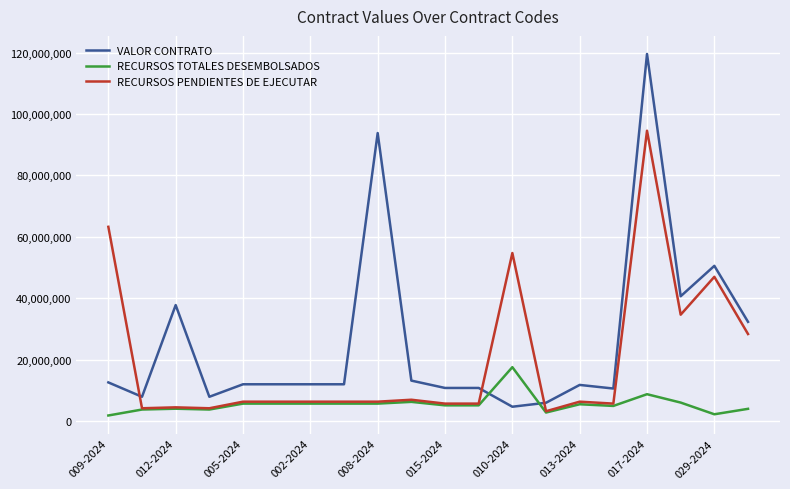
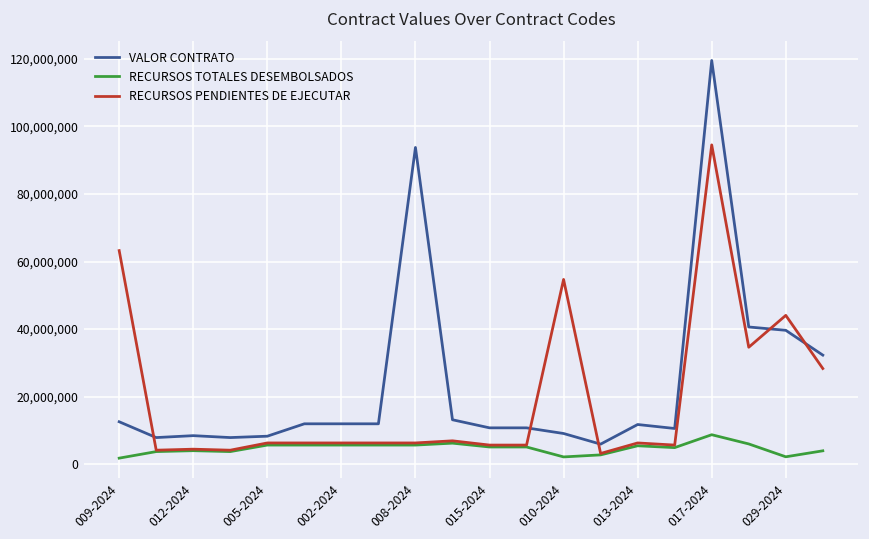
  {
    "VALOR CONTRATO": {
      "009-2024": "13,000,000",
-     "012-2024": "38,000,000",
-     "005-2024": "12,000,000",
+     "012-2024": "8,000,000",
+     "005-2024": "8,000,000",
      "002-2024": "12,000,000",
      "008-2024": "94,000,000",
      "015-2024": "11,000,000",
-     "010-2024": "5,000,000",
+     "010-2024": "9,000,000",
      "013-2024": "12,000,000",
      "017-2024": "120,000,000",
-     "029-2024": "51,000,000"
+     "029-2024": "40,000,000"
    },
    "RECURSOS TOTALES DESEMBOLSADOS": {
      "009-2024": "2,000,000",
-     "010-2024": "18,000,000",
+     "010-2024": "2,000,000",
      "013-2024": "5,000,000",
      "017-2024": "9,000,000",
      "029-2024": "2,000,000"
    },
    "RECURSOS PENDIENTES DE EJECUTAR": {
      "009-2024": "63,000,000",
      "010-2024": "55,000,000",
      "013-2024": "6,000,000",
      "017-2024": "95,000,000",
-     "029-2024": "47,000,000"
+     "029-2024": "44,000,000"
    }
  }
